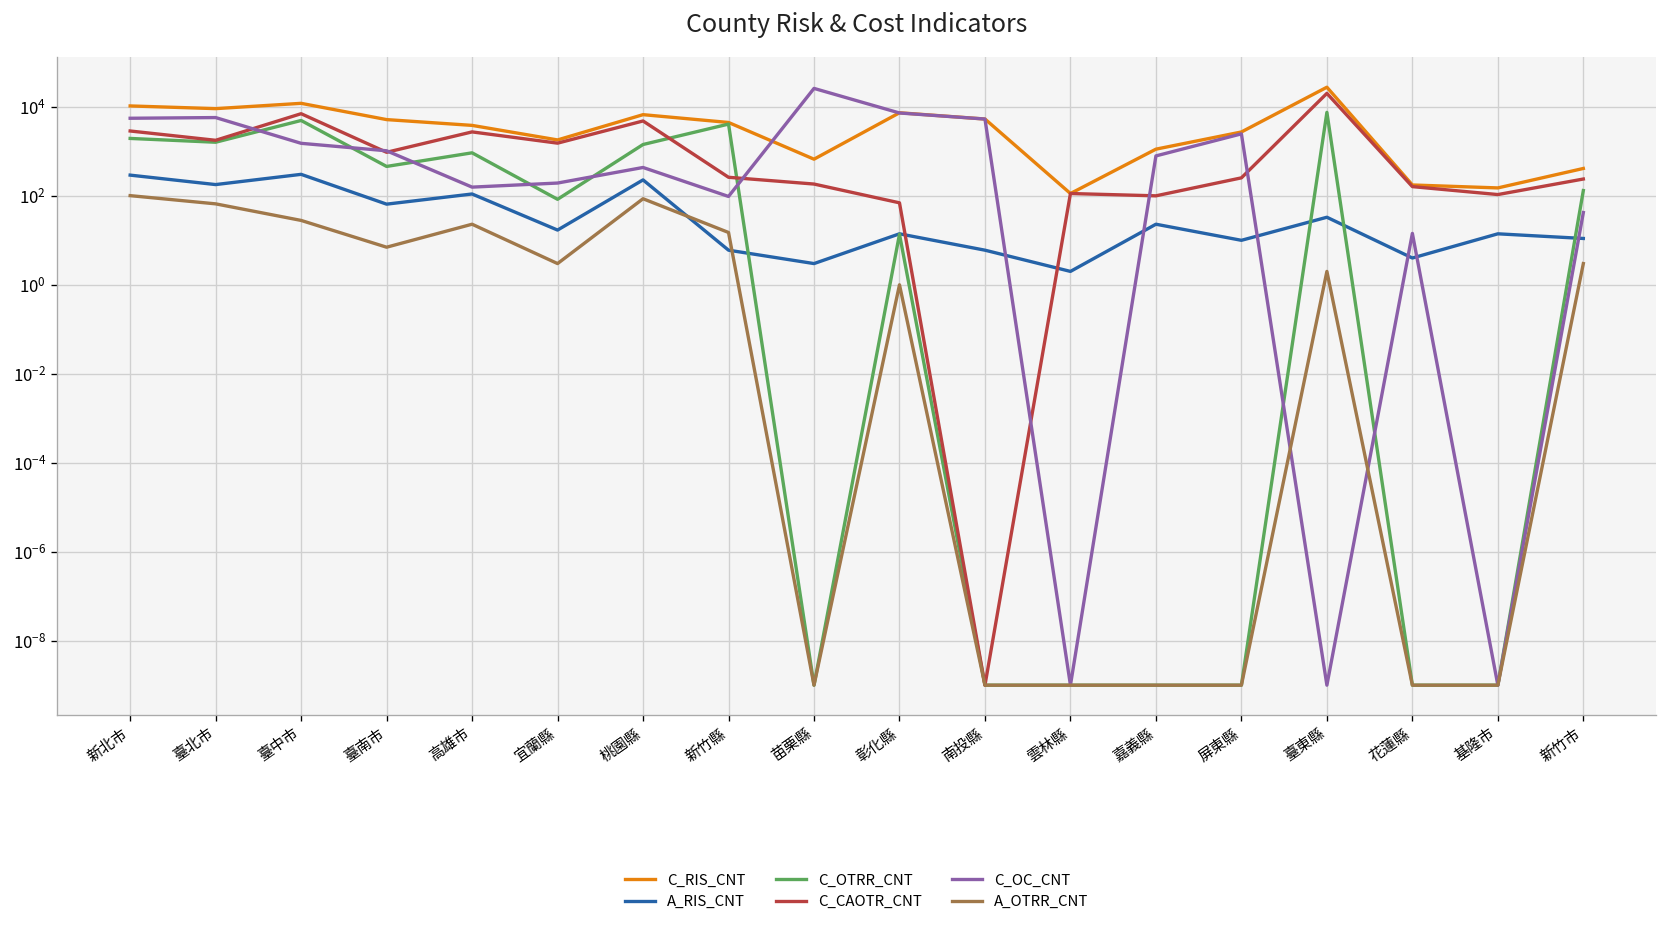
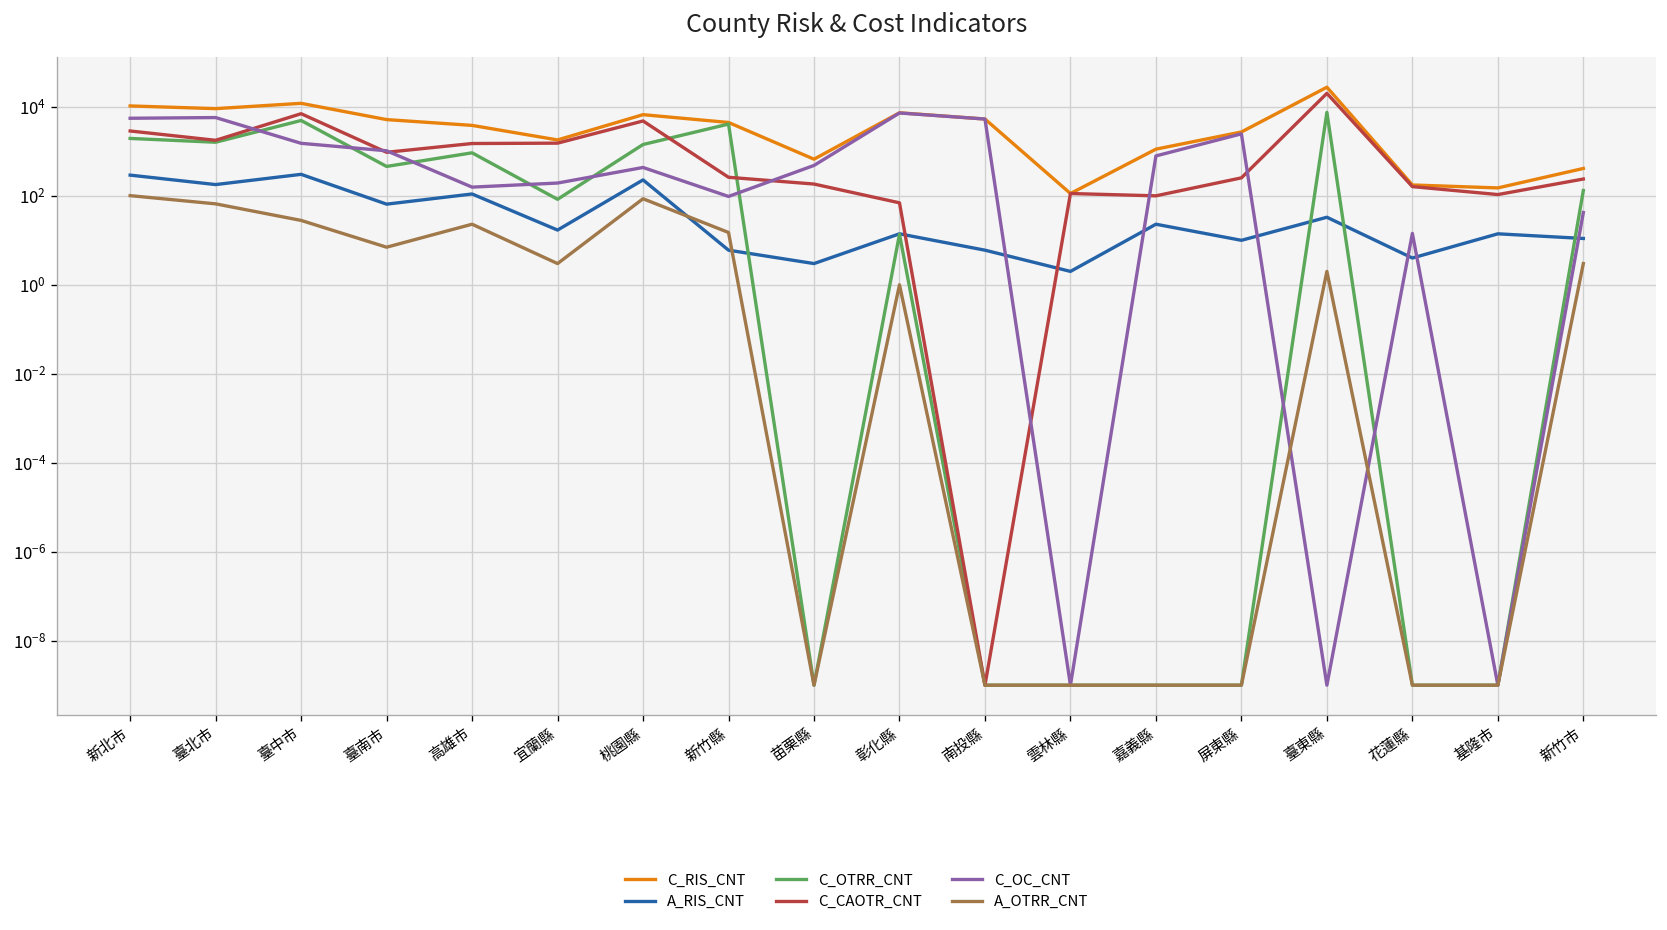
  {
    "C_RIS_CNT": {
      "新北市": 10000,
      "臺北市": 9000,
      "臺中市": 12000,
      "臺南市": 5000,
      "高雄市": 4000,
      "宜蘭縣": 2000,
      "桃園縣": 7000,
      "苗栗縣": 700,
      "嘉義縣": 1100,
      "臺東縣": 30000,
      "基隆市": 150,
      "新竹市": 400
    },
    "A_RIS_CNT": {
      "新北市": 300,
      "臺北市": 200,
      "臺中市": 300,
      "臺南市": 70,
      "高雄市": 110,
      "宜蘭縣": 20,
      "桃園縣": 200,
      "新竹縣": 6,
      "苗栗縣": 3,
      "南投縣": 6,
      "雲林縣": 2,
      "嘉義縣": 20,
      "屏東縣": 10,
      "臺東縣": 30,
      "花蓮縣": 4,
      "基隆市": 14,
      "新竹市": 11
    },
    "C_OTRR_CNT": {
      "新北市": 2000,
      "臺中市": 5000,
      "臺南市": 500,
      "高雄市": 900,
      "宜蘭縣": 80,
      "桃園縣": 1400,
      "臺東縣": 8000,
      "新竹市": 130
    },
    "C_CAOTR_CNT": {
      "新北市": 3000,
      "臺中市": 7000,
-     "高雄市": 3000,
+     "高雄市": 1500,
      "宜蘭縣": 1500,
      "桃園縣": 5000,
      "新竹縣": 300,
      "苗栗縣": 200,
      "彰化縣": 70,
      "嘉義縣": 100,
      "屏東縣": 300,
      "臺東縣": 20000,
      "基隆市": 110,
      "新竹市": 200
    },
    "C_OC_CNT": {
      "新北市": 6000,
      "臺北市": 6000,
      "臺中市": 1500,
      "高雄市": 160,
      "宜蘭縣": 200,
      "桃園縣": 400,
      "新竹縣": 100,
-     "苗栗縣": 30000,
+     "苗栗縣": 500,
      "嘉義縣": 800,
      "臺東縣": 0.0000000010,
      "花蓮縣": 14,
      "新竹市": 40
    },
    "A_OTRR_CNT": {
      "新北市": 100,
      "臺北市": 70,
      "臺中市": 30,
      "臺南市": 7,
      "高雄市": 20,
      "宜蘭縣": 3,
      "桃園縣": 90,
      "新竹縣": 15,
      "彰化縣": 1,
      "臺東縣": 2,
      "新竹市": 3
    }
  }
